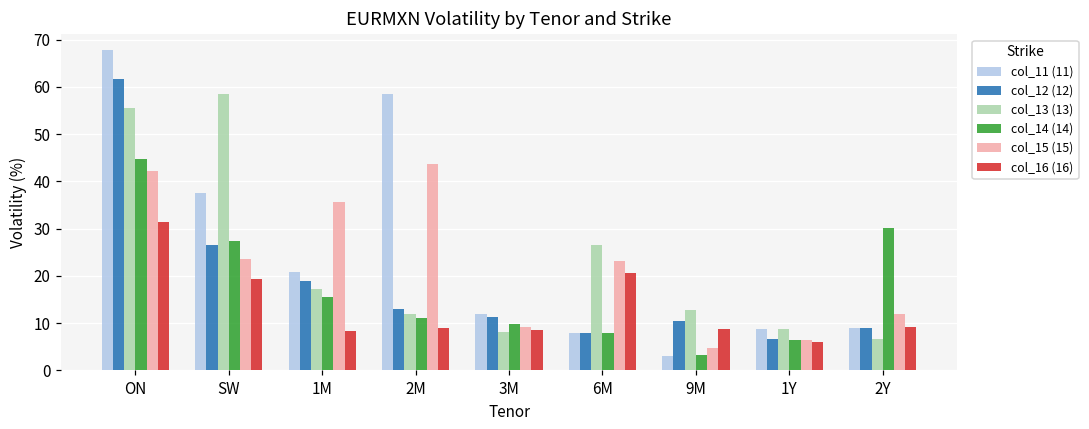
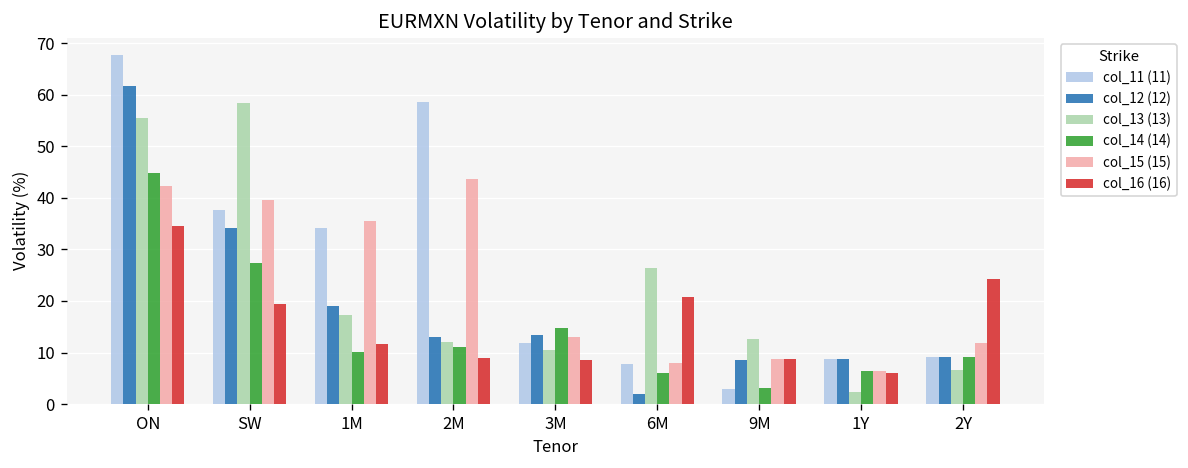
  {
    "col_11 (11)": {
      "ON": 68,
      "SW": 38,
-     "1M": 21,
+     "1M": 34,
      "2M": 59,
      "3M": 12,
      "6M": 8,
      "9M": 3,
      "1Y": 9,
      "2Y": 9
    },
    "col_12 (12)": {
      "ON": 62,
-     "SW": 27,
+     "SW": 34,
      "1M": 19,
      "2M": 13,
-     "3M": 11,
-     "6M": 8,
-     "9M": 10,
-     "1Y": 7,
+     "3M": 13,
+     "6M": 2,
+     "9M": 9,
+     "1Y": 9,
      "2Y": 9
    },
    "col_13 (13)": {
      "ON": 55,
      "SW": 58,
      "1M": 17,
      "2M": 12,
-     "3M": 8,
+     "3M": 11,
      "6M": 26,
      "9M": 13,
-     "1Y": 9,
+     "1Y": 2,
      "2Y": 7
    },
    "col_14 (14)": {
      "ON": 45,
      "SW": 27,
-     "1M": 15,
+     "1M": 10,
      "2M": 11,
-     "3M": 10,
-     "6M": 8,
+     "3M": 15,
+     "6M": 6,
      "9M": 3,
      "1Y": 6,
-     "2Y": 30
+     "2Y": 9
    },
    "col_15 (15)": {
      "ON": 42,
-     "SW": 24,
+     "SW": 40,
      "1M": 36,
      "2M": 44,
-     "3M": 9,
-     "6M": 23,
-     "9M": 5,
+     "3M": 13,
+     "6M": 8,
+     "9M": 9,
      "1Y": 6,
      "2Y": 12
    },
    "col_16 (16)": {
-     "ON": 31,
+     "ON": 35,
      "SW": 19,
-     "1M": 8,
+     "1M": 12,
      "2M": 9,
      "3M": 9,
      "6M": 21,
      "9M": 9,
      "1Y": 6,
-     "2Y": 9
+     "2Y": 24
    }
  }
